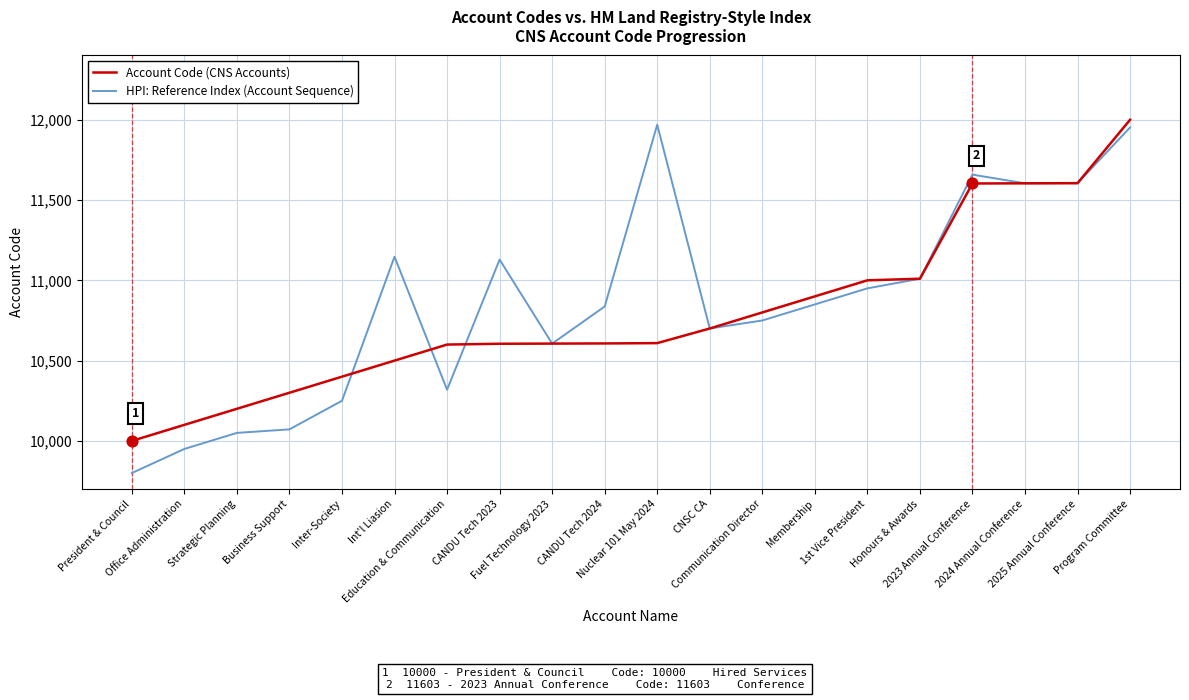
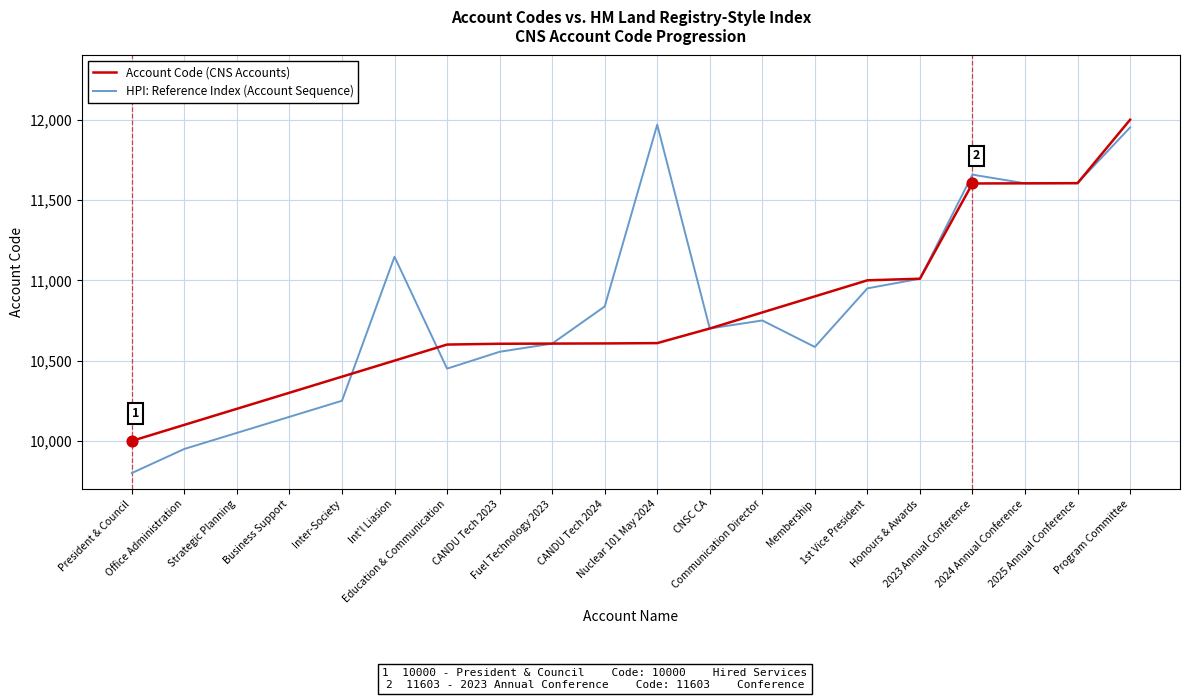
  {
    "HPI: Reference Index (Account Sequence)": {
      "President & Council": "9,800",
      "Office Administration": "9,950",
      "Strategic Planning": "10,050",
-     "Business Support": "10,070",
+     "Business Support": "10,150",
      "Inter-Society": "10,250",
      "Int'l Liasion": "11,150",
-     "Education & Communication": "10,320",
-     "CANDU Tech 2023": "11,130",
+     "Education & Communication": "10,450",
+     "CANDU Tech 2023": "10,560",
      "CANDU Tech 2024": "10,840",
      "Nuclear 101 May 2024": "11,970",
      "Communication Director": "10,750",
-     "Membership": "10,850",
+     "Membership": "10,590",
      "1st Vice President": "10,950",
      "Program Committee": "11,950"
    }
  }
